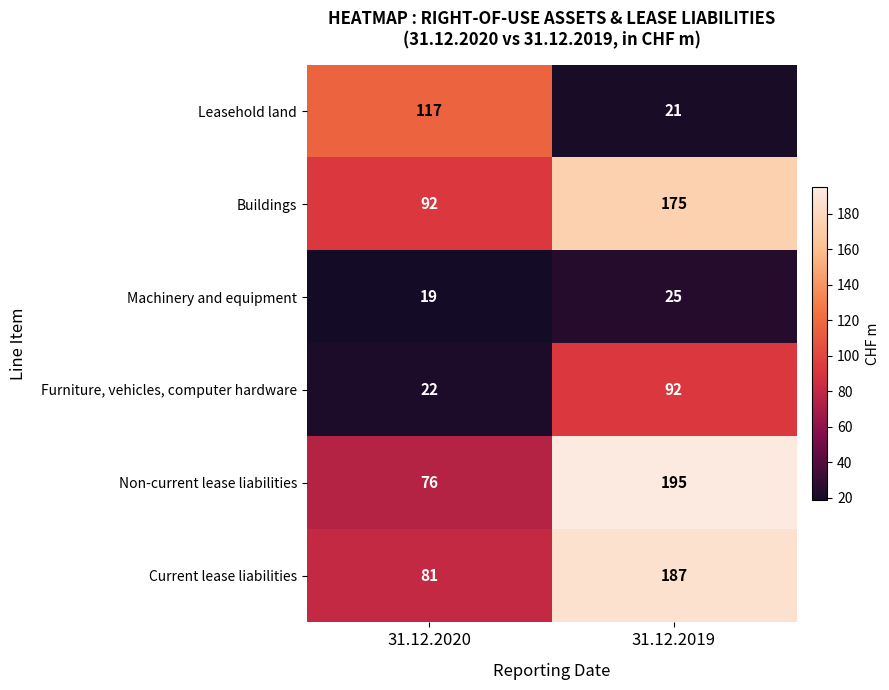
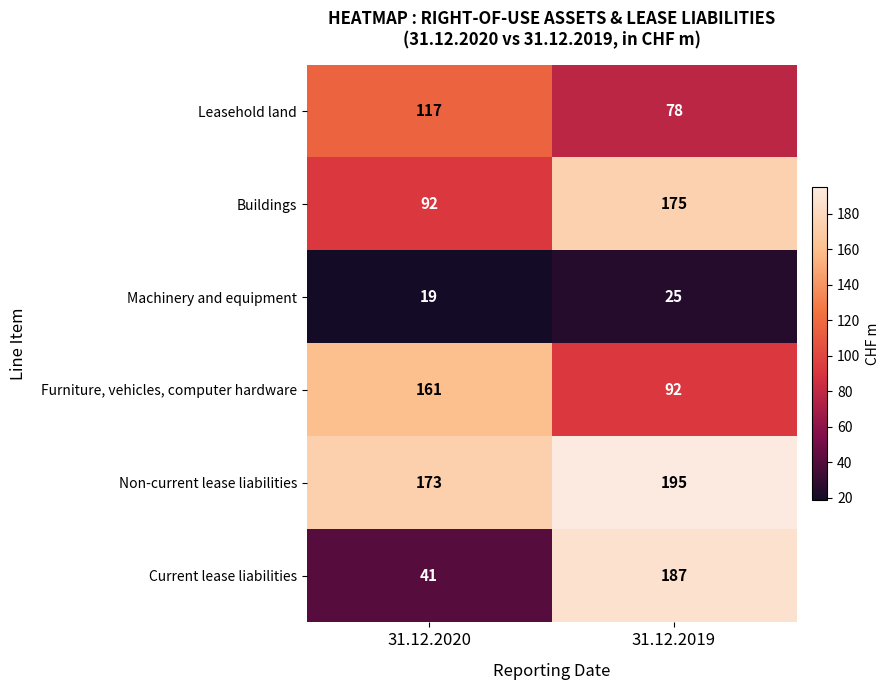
  {
    "Leasehold land": {
      "31.12.2020": 117,
-     "31.12.2019": 21
+     "31.12.2019": 78
    },
    "Buildings": {
      "31.12.2020": 92,
      "31.12.2019": 175
    },
    "Machinery and equipment": {
      "31.12.2020": 19,
      "31.12.2019": 25
    },
    "Furniture, vehicles, computer hardware": {
-     "31.12.2020": 22,
+     "31.12.2020": 161,
      "31.12.2019": 92
    },
    "Non-current lease liabilities": {
-     "31.12.2020": 76,
+     "31.12.2020": 173,
      "31.12.2019": 195
    },
    "Current lease liabilities": {
-     "31.12.2020": 81,
+     "31.12.2020": 41,
      "31.12.2019": 187
    }
  }
